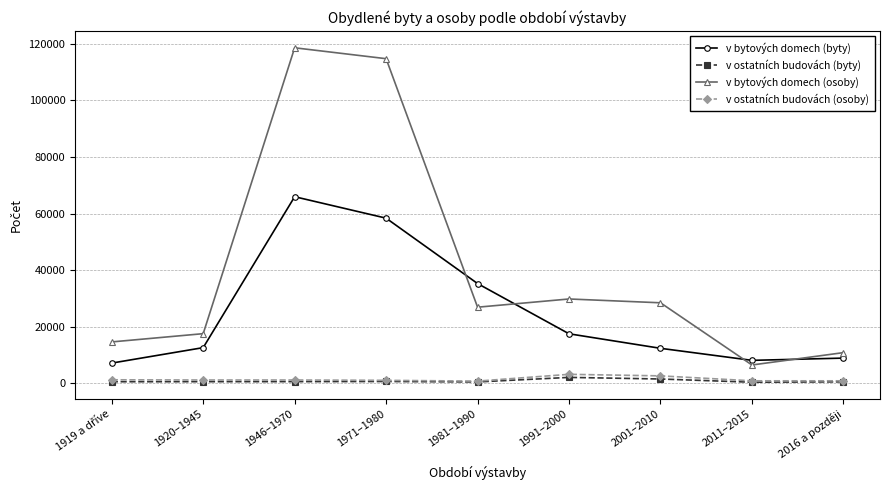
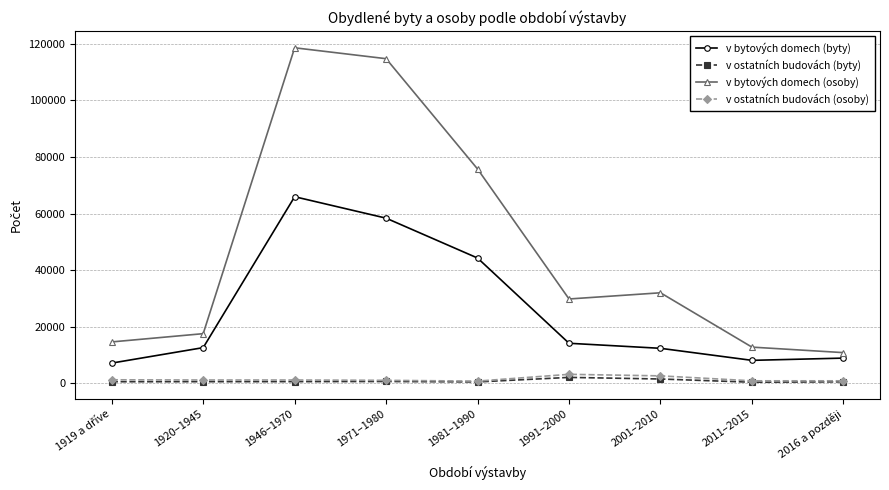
  {
    "v bytových domech (byty)": {
      "1919 a dříve": 7000,
      "1920–1945": 13000,
      "1946–1970": 66000,
      "1971–1980": 58000,
-     "1981–1990": 35000,
-     "1991–2000": 18000,
+     "1981–1990": 44000,
+     "1991–2000": 14000,
      "2001–2010": 12000,
      "2011–2015": 8000,
      "2016 a později": 9000
    },
    "v ostatních budovách (byty)": {
      "1991–2000": 2000,
      "2001–2010": 2000
    },
    "v bytových domech (osoby)": {
      "1919 a dříve": 15000,
      "1920–1945": 18000,
      "1946–1970": 119000,
      "1971–1980": 115000,
-     "1981–1990": 27000,
+     "1981–1990": 76000,
      "1991–2000": 30000,
-     "2001–2010": 28000,
-     "2011–2015": 7000,
+     "2001–2010": 32000,
+     "2011–2015": 13000,
      "2016 a později": 11000
    },
    "v ostatních budovách (osoby)": {
      "1991–2000": 3000,
      "2001–2010": 3000
    }
  }
